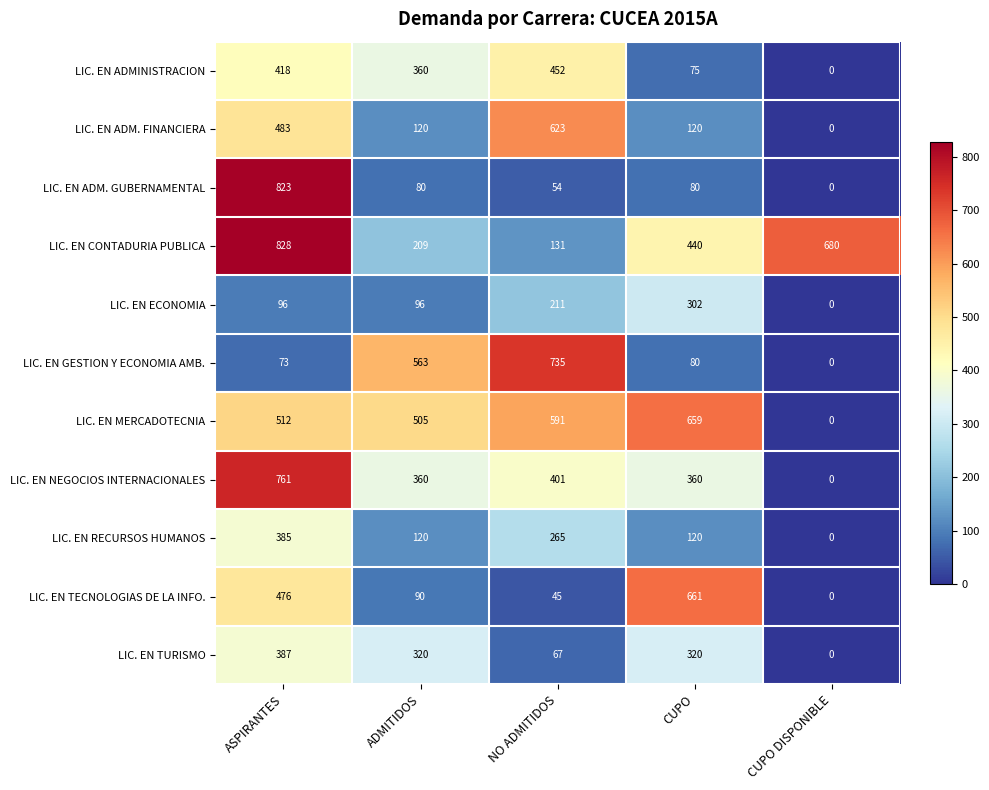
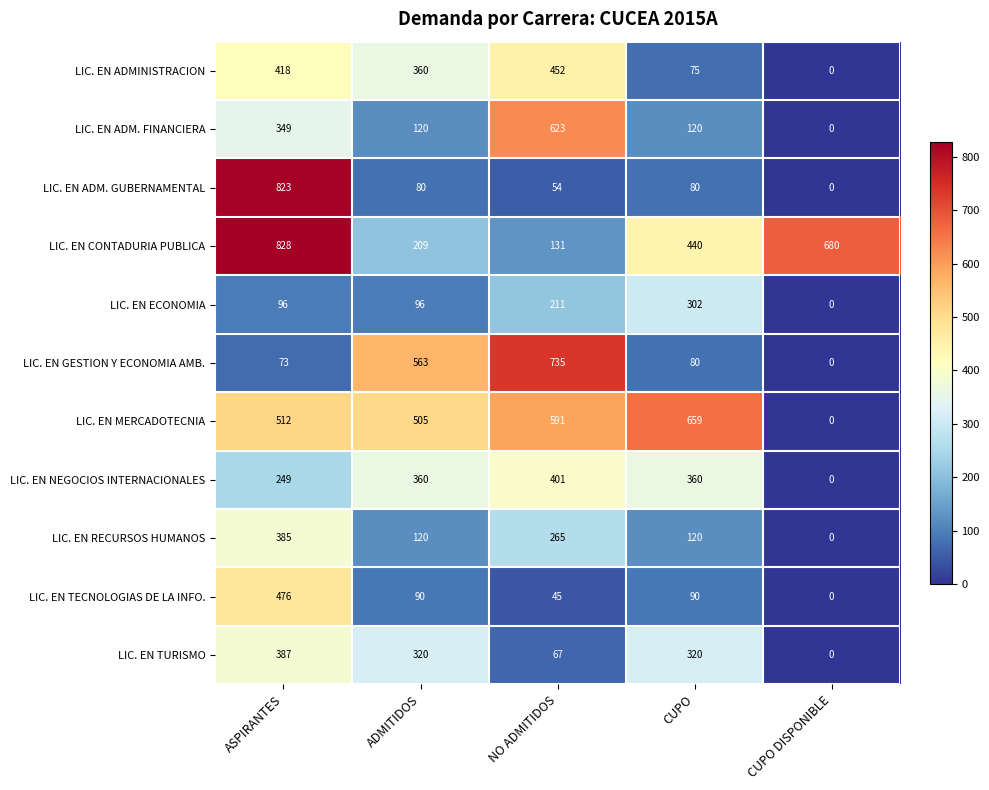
  {
    "LIC. EN ADMINISTRACION": {
      "ASPIRANTES": 418,
      "ADMITIDOS": 360,
      "NO ADMITIDOS": 452,
      "CUPO": 75,
      "CUPO DISPONIBLE": 0
    },
    "LIC. EN ADM. FINANCIERA": {
-     "ASPIRANTES": 483,
+     "ASPIRANTES": 349,
      "ADMITIDOS": 120,
      "NO ADMITIDOS": 623,
      "CUPO": 120,
      "CUPO DISPONIBLE": 0
    },
    "LIC. EN ADM. GUBERNAMENTAL": {
      "ASPIRANTES": 823,
      "ADMITIDOS": 80,
      "NO ADMITIDOS": 54,
      "CUPO": 80,
      "CUPO DISPONIBLE": 0
    },
    "LIC. EN CONTADURIA PUBLICA": {
      "ASPIRANTES": 828,
      "ADMITIDOS": 209,
      "NO ADMITIDOS": 131,
      "CUPO": 440,
      "CUPO DISPONIBLE": 680
    },
    "LIC. EN ECONOMIA": {
      "ASPIRANTES": 96,
      "ADMITIDOS": 96,
      "NO ADMITIDOS": 211,
      "CUPO": 302,
      "CUPO DISPONIBLE": 0
    },
    "LIC. EN GESTION Y ECONOMIA AMB.": {
      "ASPIRANTES": 73,
      "ADMITIDOS": 563,
      "NO ADMITIDOS": 735,
      "CUPO": 80,
      "CUPO DISPONIBLE": 0
    },
    "LIC. EN MERCADOTECNIA": {
      "ASPIRANTES": 512,
      "ADMITIDOS": 505,
      "NO ADMITIDOS": 591,
      "CUPO": 659,
      "CUPO DISPONIBLE": 0
    },
    "LIC. EN NEGOCIOS INTERNACIONALES": {
-     "ASPIRANTES": 761,
+     "ASPIRANTES": 249,
      "ADMITIDOS": 360,
      "NO ADMITIDOS": 401,
      "CUPO": 360,
      "CUPO DISPONIBLE": 0
    },
    "LIC. EN RECURSOS HUMANOS": {
      "ASPIRANTES": 385,
      "ADMITIDOS": 120,
      "NO ADMITIDOS": 265,
      "CUPO": 120,
      "CUPO DISPONIBLE": 0
    },
    "LIC. EN TECNOLOGIAS DE LA INFO.": {
      "ASPIRANTES": 476,
      "ADMITIDOS": 90,
      "NO ADMITIDOS": 45,
-     "CUPO": 661,
+     "CUPO": 90,
      "CUPO DISPONIBLE": 0
    },
    "LIC. EN TURISMO": {
      "ASPIRANTES": 387,
      "ADMITIDOS": 320,
      "NO ADMITIDOS": 67,
      "CUPO": 320,
      "CUPO DISPONIBLE": 0
    }
  }
